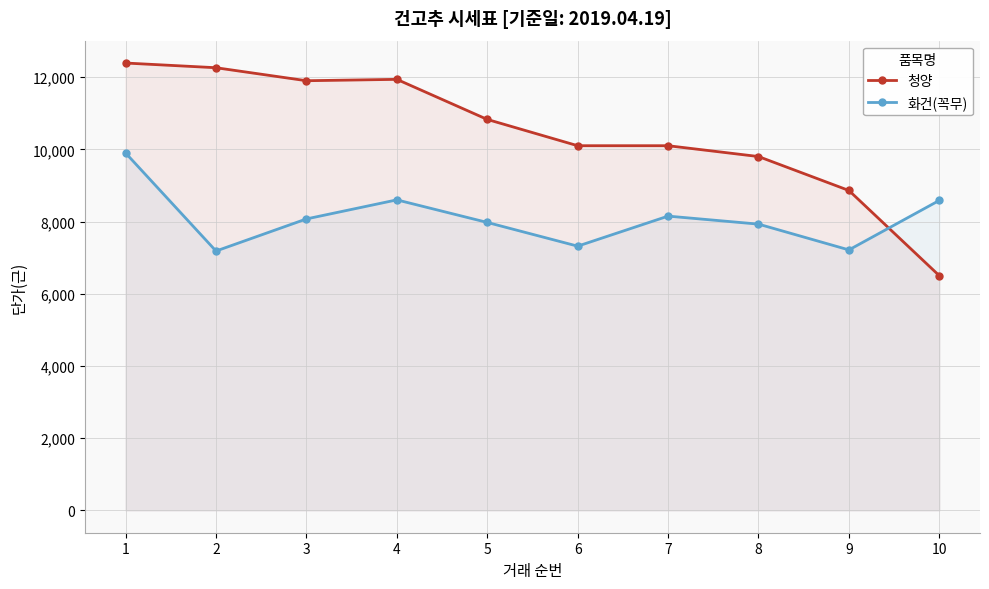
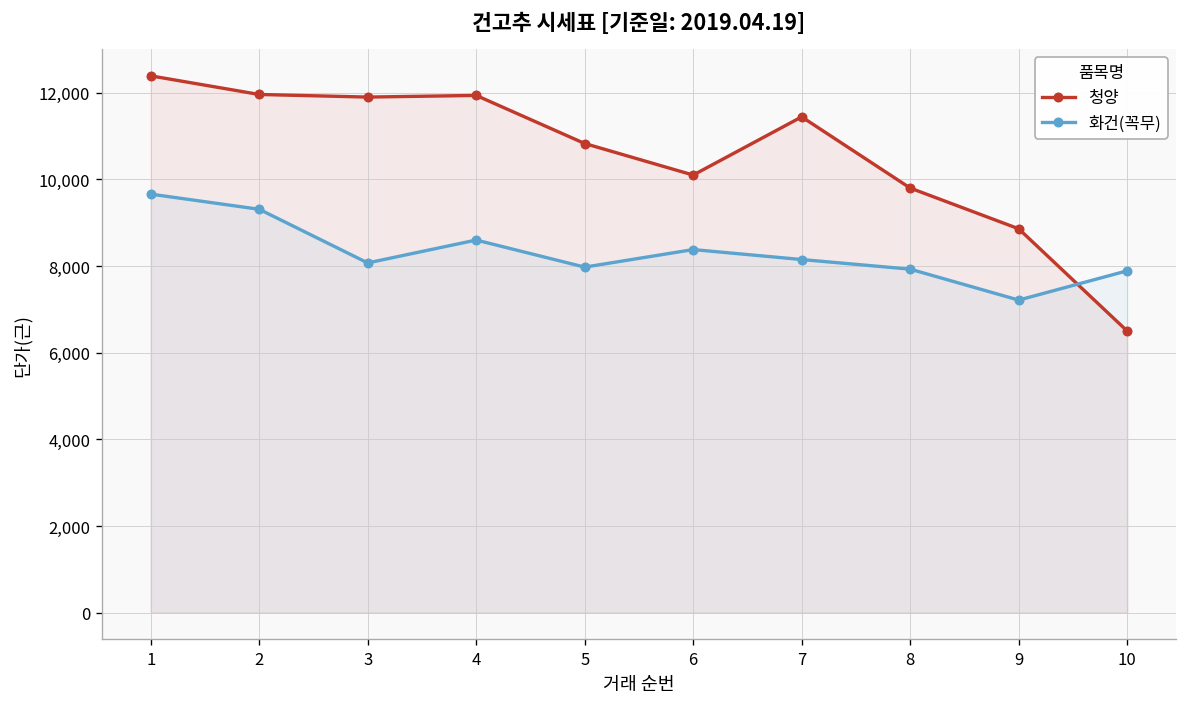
  {
    "청양": {
      "1": "12,400",
-     "2": "12,300",
+     "2": "12,000",
      "3": "11,900",
      "4": "11,900",
      "5": "10,800",
      "6": "10,100",
-     "7": "10,100",
+     "7": "11,400",
      "8": "9,800",
      "9": "8,900",
      "10": "6,500"
    },
    "화건(꼭무)": {
-     "1": "9,900",
-     "2": "7,200",
+     "1": "9,700",
+     "2": "9,300",
      "3": "8,100",
      "4": "8,600",
      "5": "8,000",
-     "6": "7,300",
+     "6": "8,400",
      "7": "8,200",
      "8": "7,900",
      "9": "7,200",
-     "10": "8,600"
+     "10": "7,900"
    }
  }
